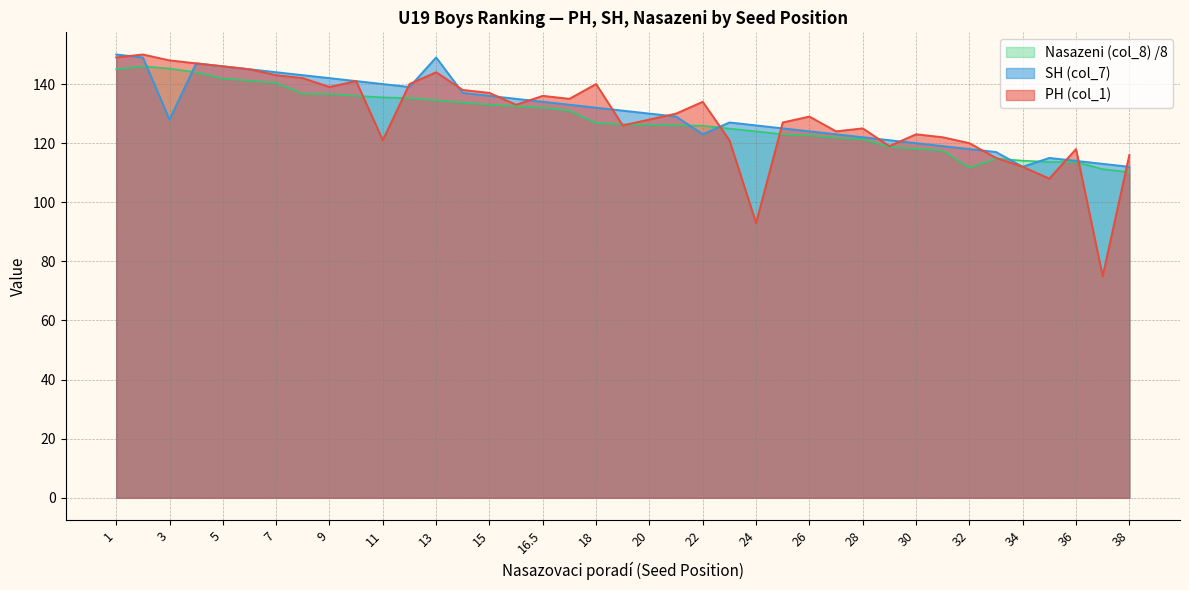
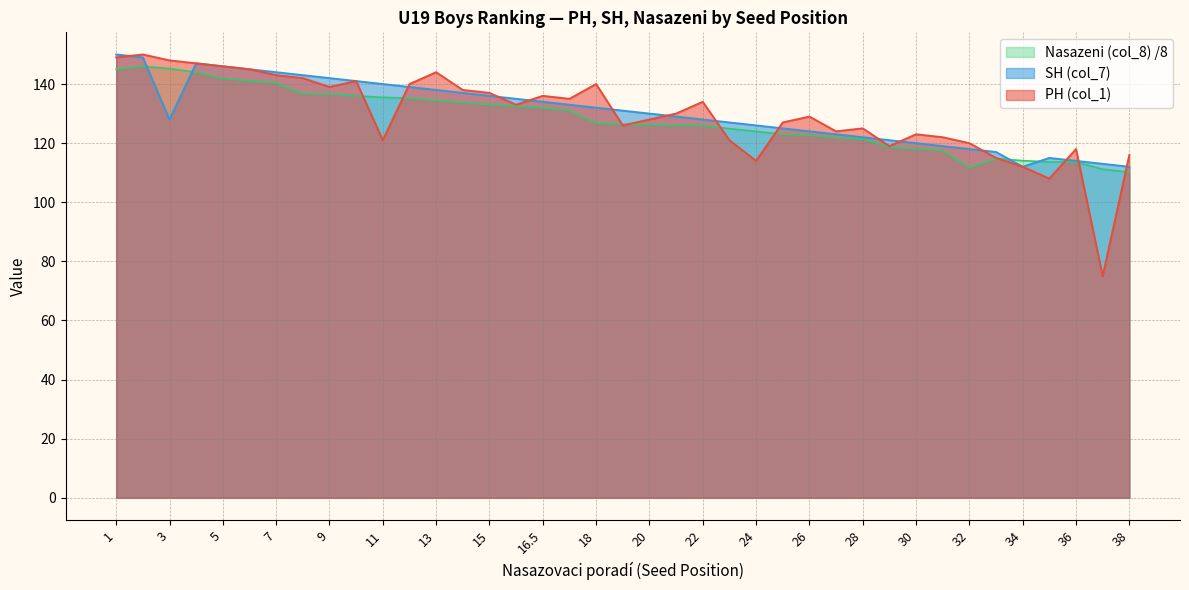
  {
    "Nasazeni (col_8) /8": {
      "1": 145,
      "3": 145,
      "5": 142,
      "7": 140,
      "9": 137,
      "11": 136,
      "13": 135,
      "15": 133,
      "16.5": 132,
      "18": 127,
      "20": 126,
      "22": 126,
      "24": 124,
      "26": 123,
      "30": 118,
      "32": 112,
      "34": 114,
      "38": 110
    },
    "SH (col_7)": {
      "1": 150,
      "3": 128,
      "7": 144,
      "9": 142,
      "11": 140,
-     "13": 149,
+     "13": 138,
      "15": 136,
      "16.5": 134,
      "18": 132,
      "20": 130,
-     "22": 123,
+     "22": 128,
      "24": 126,
      "26": 124,
      "30": 120,
      "32": 118,
      "38": 112
    },
    "PH (col_1)": {
      "1": 149,
      "3": 148,
      "7": 143,
      "9": 139,
      "11": 121,
      "13": 144,
      "15": 137,
      "16.5": 136,
      "18": 140,
      "20": 128,
      "22": 134,
-     "24": 93,
+     "24": 114,
      "26": 129,
      "28": 125,
      "30": 123,
      "32": 120,
      "36": 118,
      "38": 116
    }
  }
